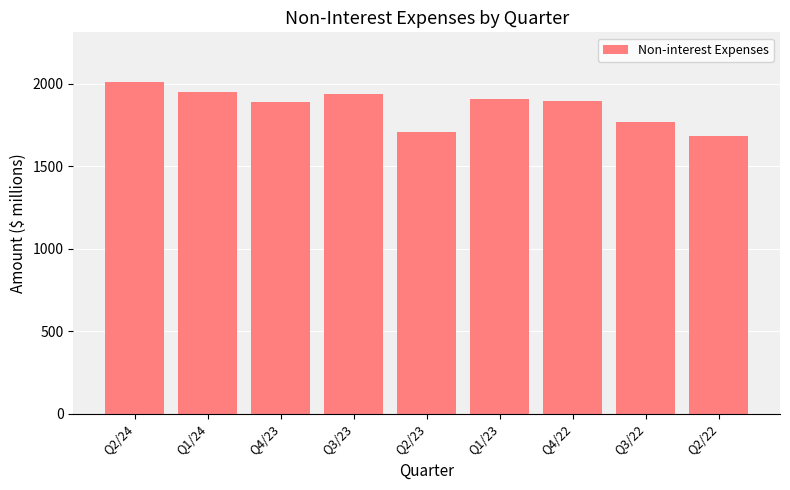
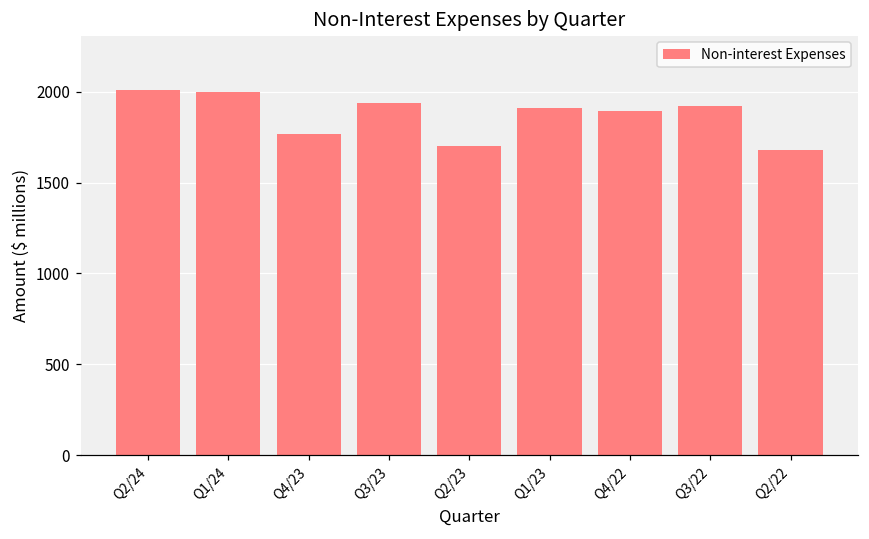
  {
    "Q2/24": 2010,
-   "Q1/24": 1950,
-   "Q4/23": 1890,
+   "Q1/24": 2000,
+   "Q4/23": 1770,
    "Q3/23": 1940,
    "Q2/23": 1700,
    "Q1/23": 1910,
    "Q4/22": 1900,
-   "Q3/22": 1770,
+   "Q3/22": 1920,
    "Q2/22": 1680
  }
